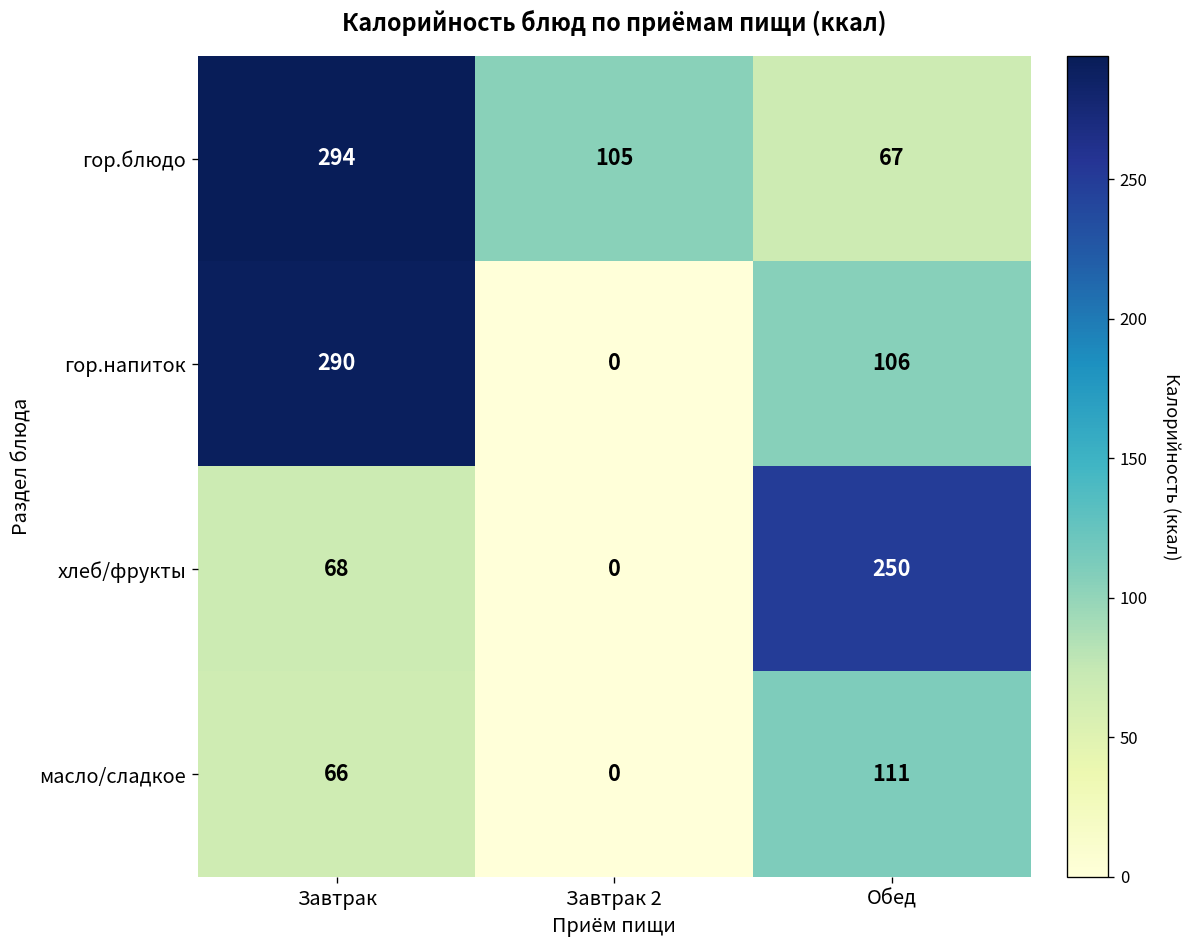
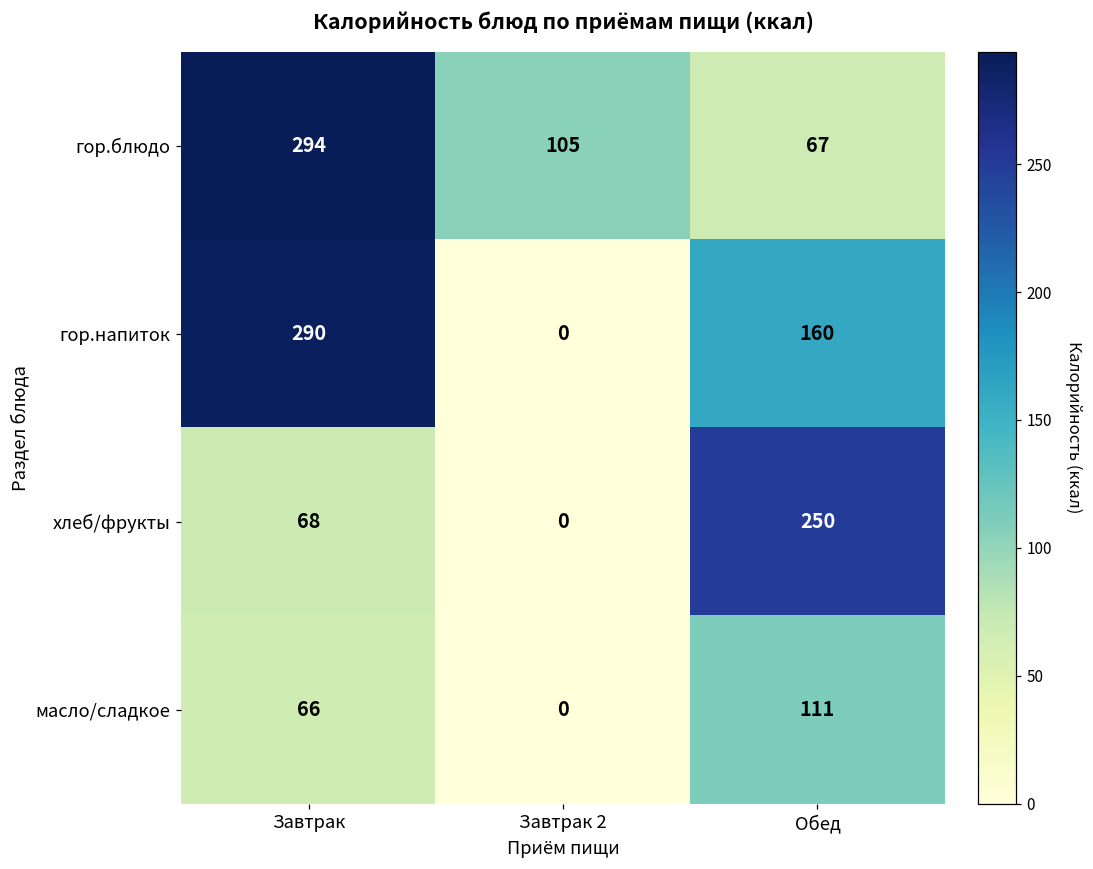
  {
    "гор.блюдо": {
      "Завтрак": 294,
      "Завтрак 2": 105,
      "Обед": 67
    },
    "гор.напиток": {
      "Завтрак": 290,
      "Завтрак 2": 0,
-     "Обед": 106
+     "Обед": 160
    },
    "хлеб/фрукты": {
      "Завтрак": 68,
      "Завтрак 2": 0,
      "Обед": 250
    },
    "масло/сладкое": {
      "Завтрак": 66,
      "Завтрак 2": 0,
      "Обед": 111
    }
  }
